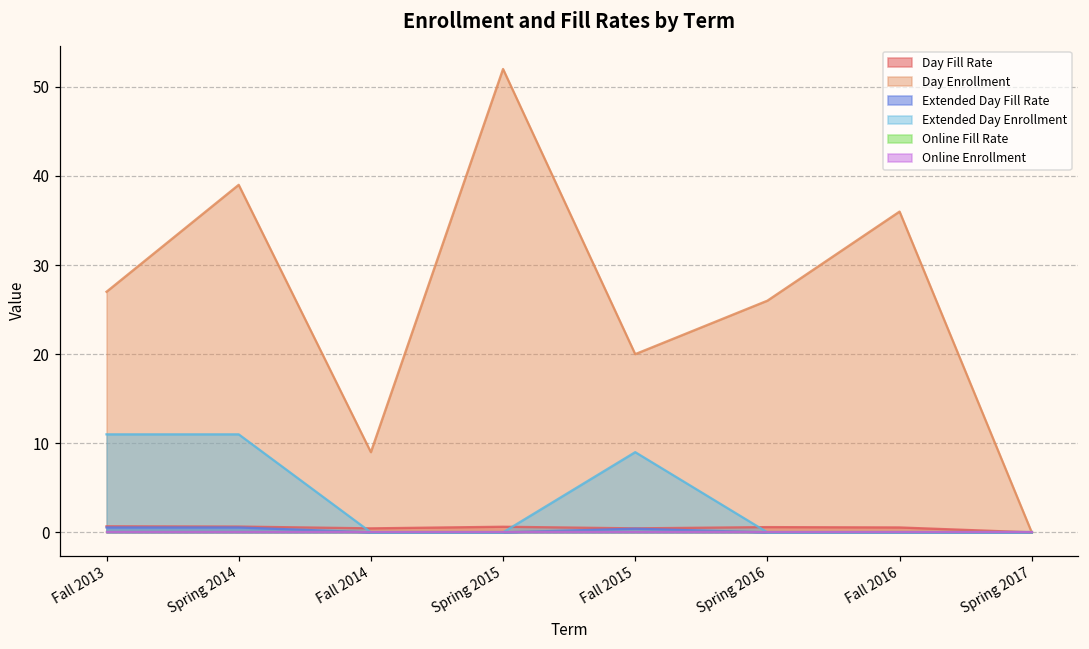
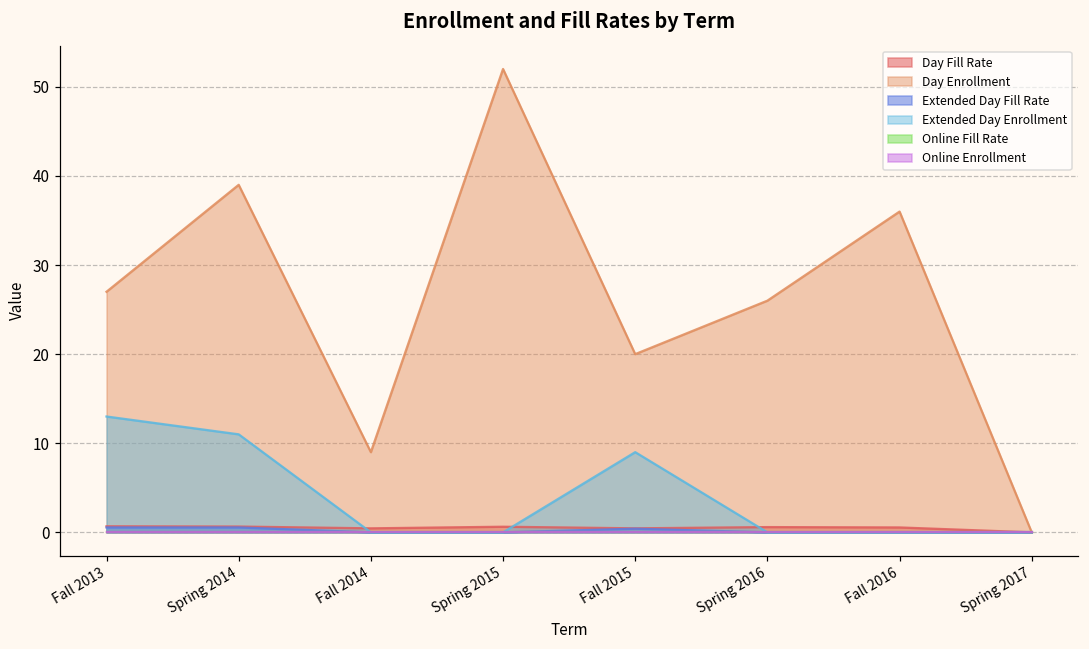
  {
    "Extended Day Enrollment": {
-     "Fall 2013": 11,
+     "Fall 2013": 13,
      "Spring 2014": 11,
      "Fall 2015": 9
    },
    "Online Enrollment": {
      "Fall 2013": 0,
      "Spring 2014": 0,
      "Fall 2015": 0
    }
  }
